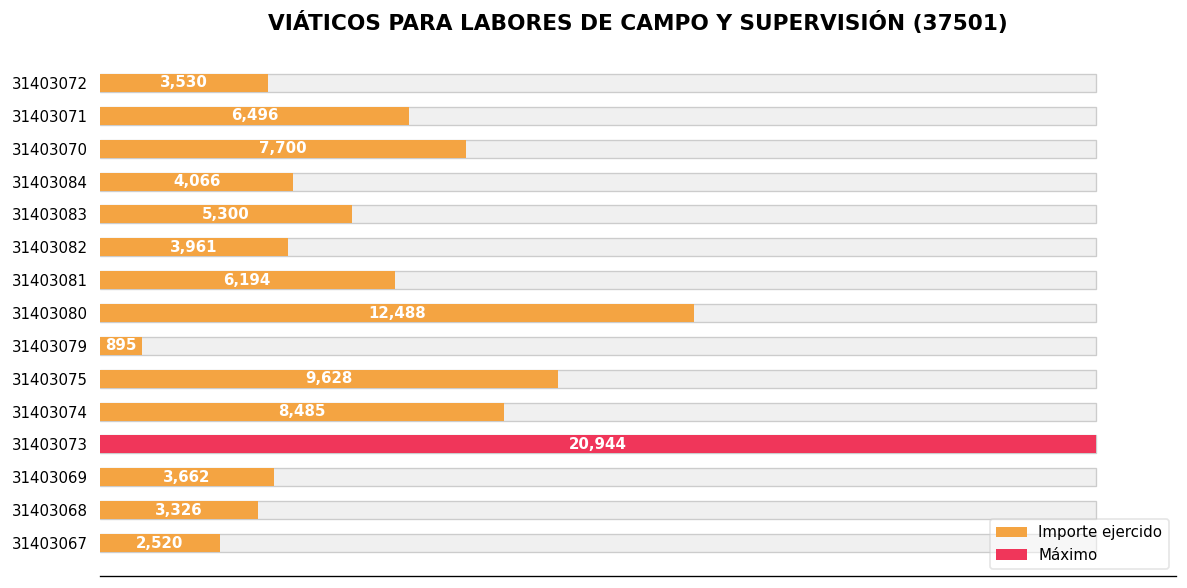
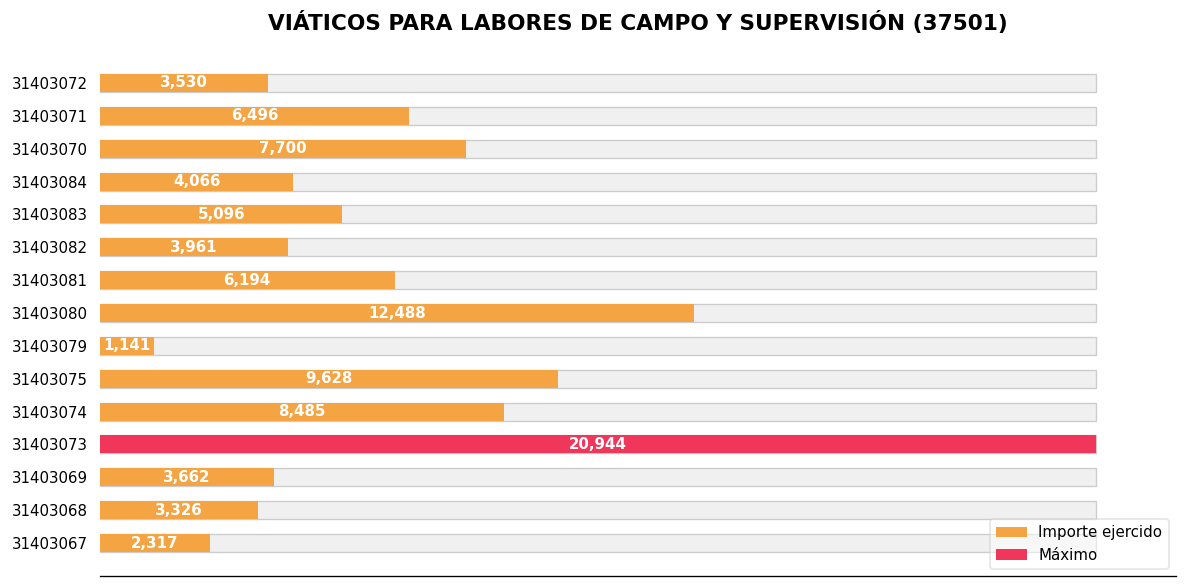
  {
    "Importe ejercido": {
-     "31403083": "5,300",
-     "31403079": "895",
+     "31403083": "5,096",
+     "31403079": "1,141",
      "31403073": "20,944",
-     "31403067": "2,520"
+     "31403067": "2,317"
    },
    "Máximo": {
      "31403073": "20,944"
    }
  }
